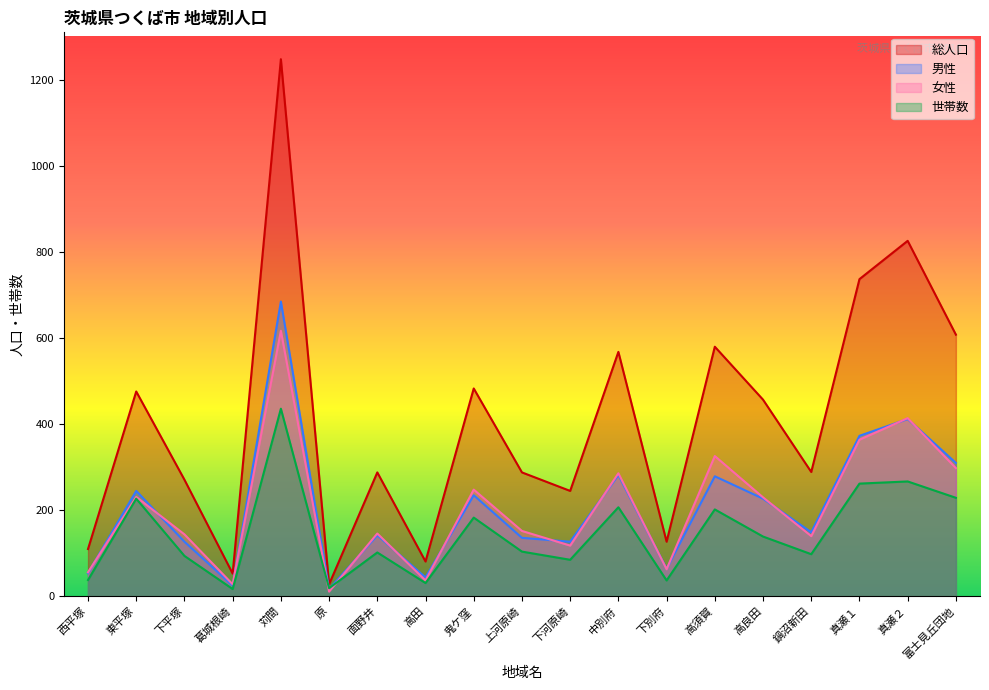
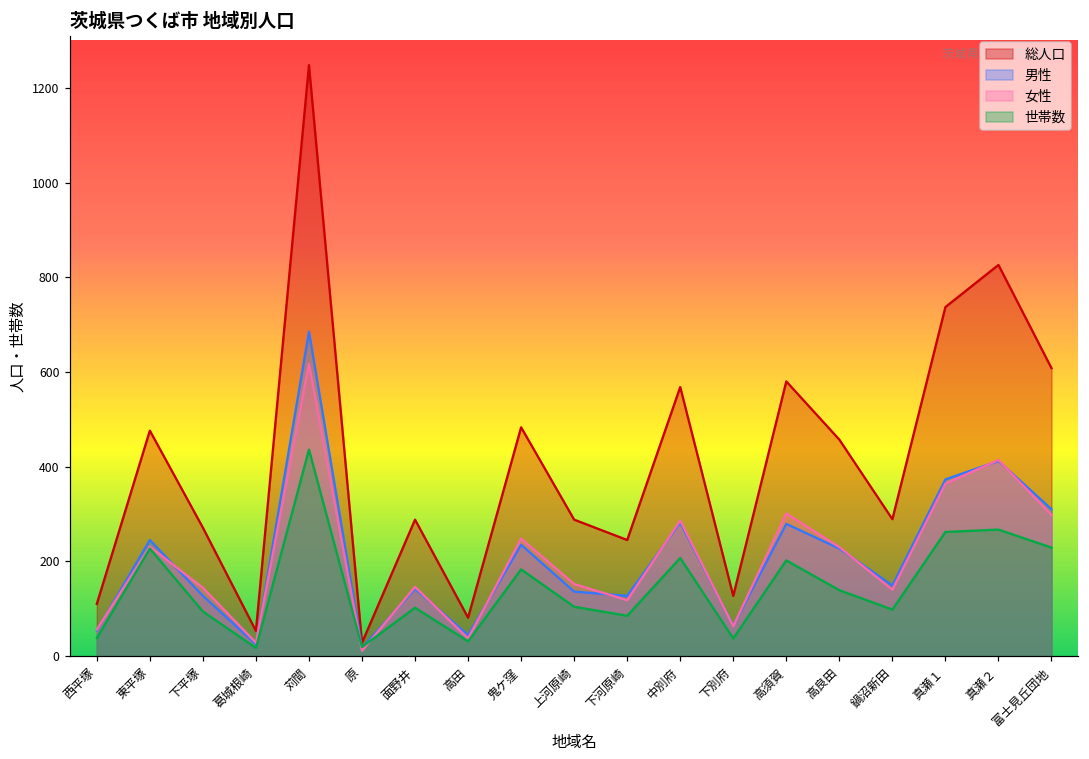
  {
    "総人口": {
      "西平塚": 110,
      "東平塚": 480,
      "下平塚": 270,
      "葛城根崎": 50,
      "苅間": 1250,
      "原": 30,
      "面野井": 290,
      "高田": 80,
      "鬼ケ窪": 480,
      "上河原崎": 290,
      "下河原崎": 250,
      "中別府": 570,
      "下別府": 130,
      "高須賀": 580,
      "高良田": 460,
      "鍋沼新田": 290,
      "真瀬１": 740,
      "真瀬２": 830,
      "富士見丘団地": 610
    },
    "男性": {
      "東平塚": 250,
      "下平塚": 130,
      "苅間": 690,
      "高田": 40,
      "鬼ケ窪": 240,
      "上河原崎": 140,
      "下河原崎": 130,
      "高須賀": 280,
      "鍋沼新田": 150,
      "真瀬１": 370,
      "富士見丘団地": 310
    },
    "女性": {
      "下平塚": 140,
      "苅間": 620,
      "高田": 40,
      "鬼ケ窪": 250,
      "上河原崎": 150,
      "下河原崎": 120,
-     "高須賀": 330,
+     "高須賀": 300,
      "鍋沼新田": 140,
      "真瀬１": 360,
      "富士見丘団地": 300
    },
    "世帯数": {
      "西平塚": 40,
      "下平塚": 90,
      "葛城根崎": 20,
      "苅間": 440,
      "面野井": 100,
      "高田": 30,
      "鬼ケ窪": 180,
      "上河原崎": 100,
      "下河原崎": 90,
      "中別府": 210,
      "下別府": 40,
      "高須賀": 200,
      "高良田": 140,
      "鍋沼新田": 100,
      "真瀬１": 260,
      "真瀬２": 270,
      "富士見丘団地": 230
    }
  }
